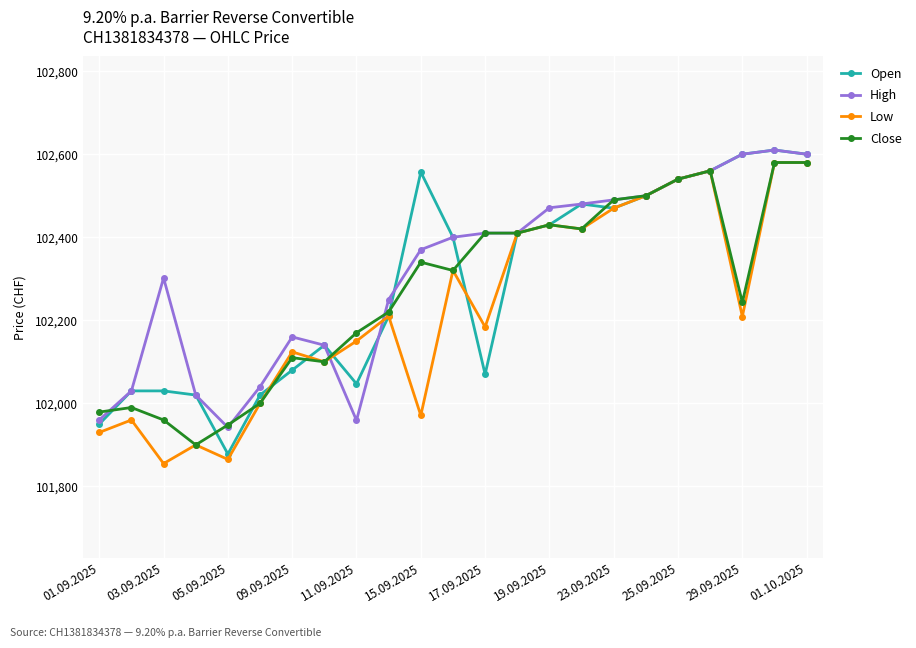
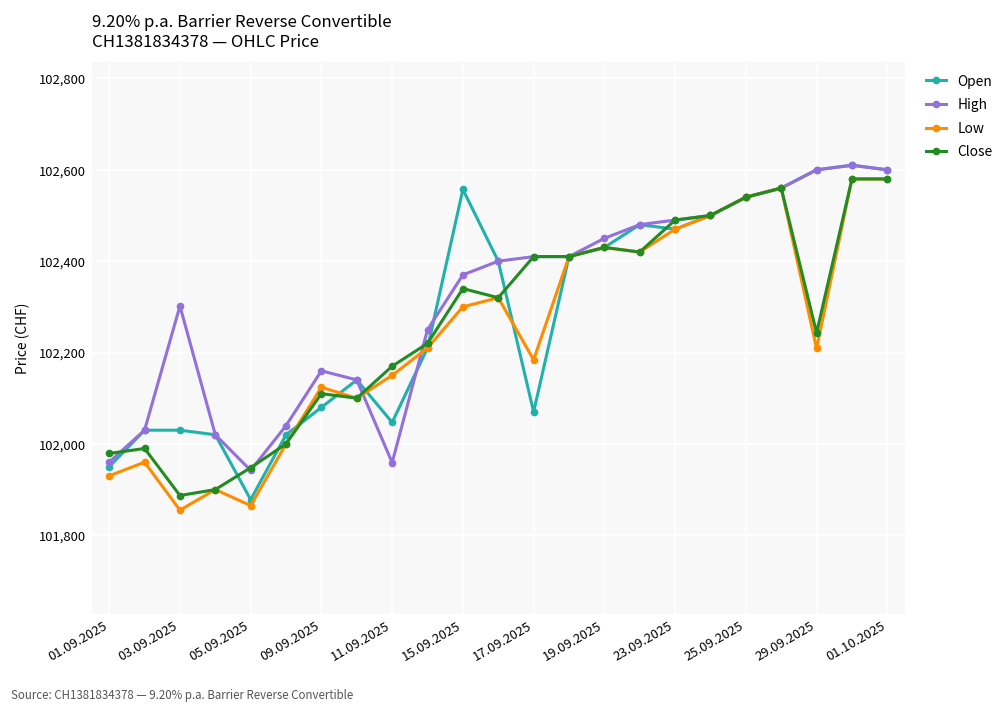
  {
    "Open": {
      "01.09.2025": "101,950",
      "03.09.2025": "102,030",
      "05.09.2025": "101,880",
      "09.09.2025": "102,080",
      "11.09.2025": "102,050",
      "15.09.2025": "102,560",
      "17.09.2025": "102,070"
    },
    "High": {
      "01.09.2025": "101,960",
      "03.09.2025": "102,300",
      "09.09.2025": "102,160",
      "11.09.2025": "101,960",
      "15.09.2025": "102,370",
-     "19.09.2025": "102,470"
+     "19.09.2025": "102,450"
    },
    "Low": {
      "01.09.2025": "101,930",
      "03.09.2025": "101,860",
      "05.09.2025": "101,870",
      "09.09.2025": "102,120",
      "11.09.2025": "102,150",
-     "15.09.2025": "101,970",
+     "15.09.2025": "102,300",
      "17.09.2025": "102,180",
      "29.09.2025": "102,210"
    },
    "Close": {
      "01.09.2025": "101,980",
-     "03.09.2025": "101,960",
+     "03.09.2025": "101,890",
      "09.09.2025": "102,110",
      "11.09.2025": "102,170",
      "15.09.2025": "102,340",
      "29.09.2025": "102,240"
    }
  }
